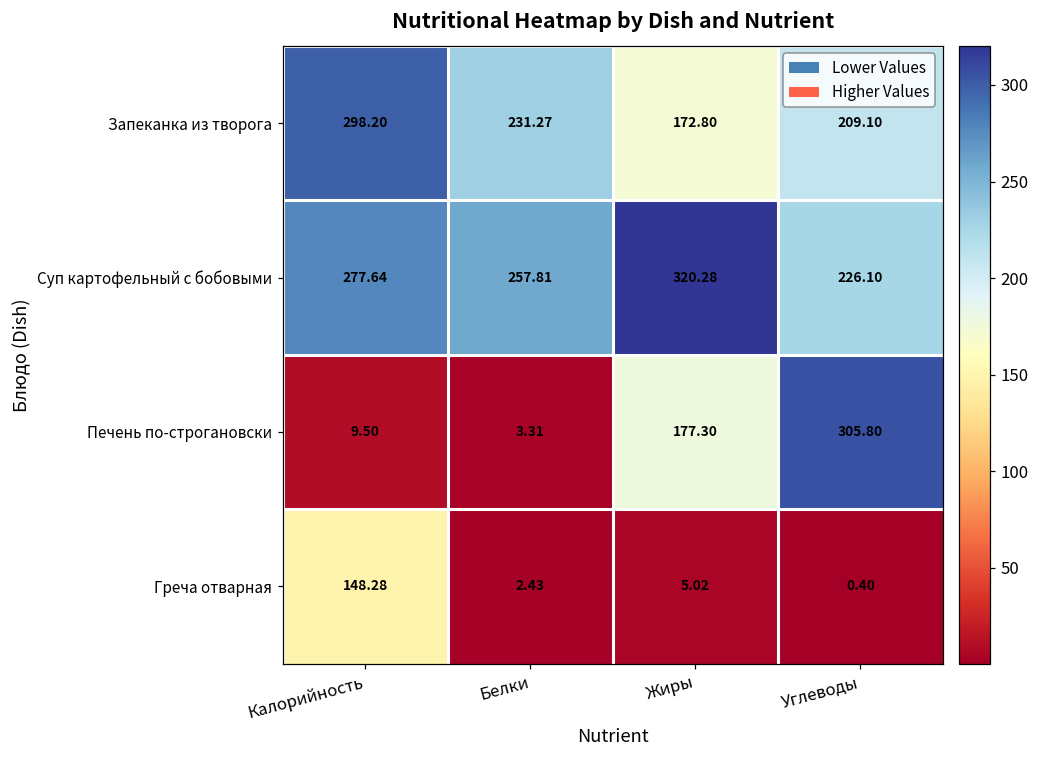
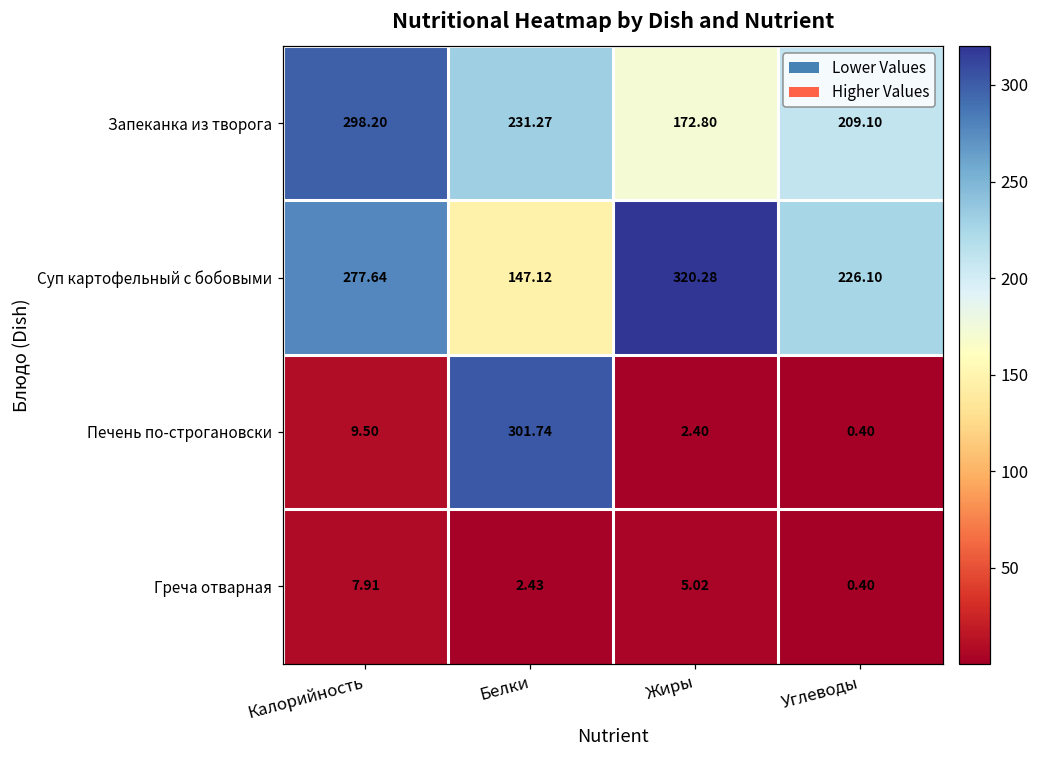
  {
    "Запеканка из творога": {
      "Калорийность": 298.20,
      "Белки": 231.27,
      "Жиры": 172.80,
      "Углеводы": 209.10
    },
    "Суп картофельный с бобовыми": {
      "Калорийность": 277.64,
-     "Белки": 257.81,
+     "Белки": 147.12,
      "Жиры": 320.28,
      "Углеводы": 226.10
    },
    "Печень по-строгановски": {
      "Калорийность": 9.50,
-     "Белки": 3.31,
-     "Жиры": 177.30,
-     "Углеводы": 305.80
+     "Белки": 301.74,
+     "Жиры": 2.40,
+     "Углеводы": 0.40
    },
    "Греча отварная": {
-     "Калорийность": 148.28,
+     "Калорийность": 7.91,
      "Белки": 2.43,
      "Жиры": 5.02,
      "Углеводы": 0.40
    }
  }
